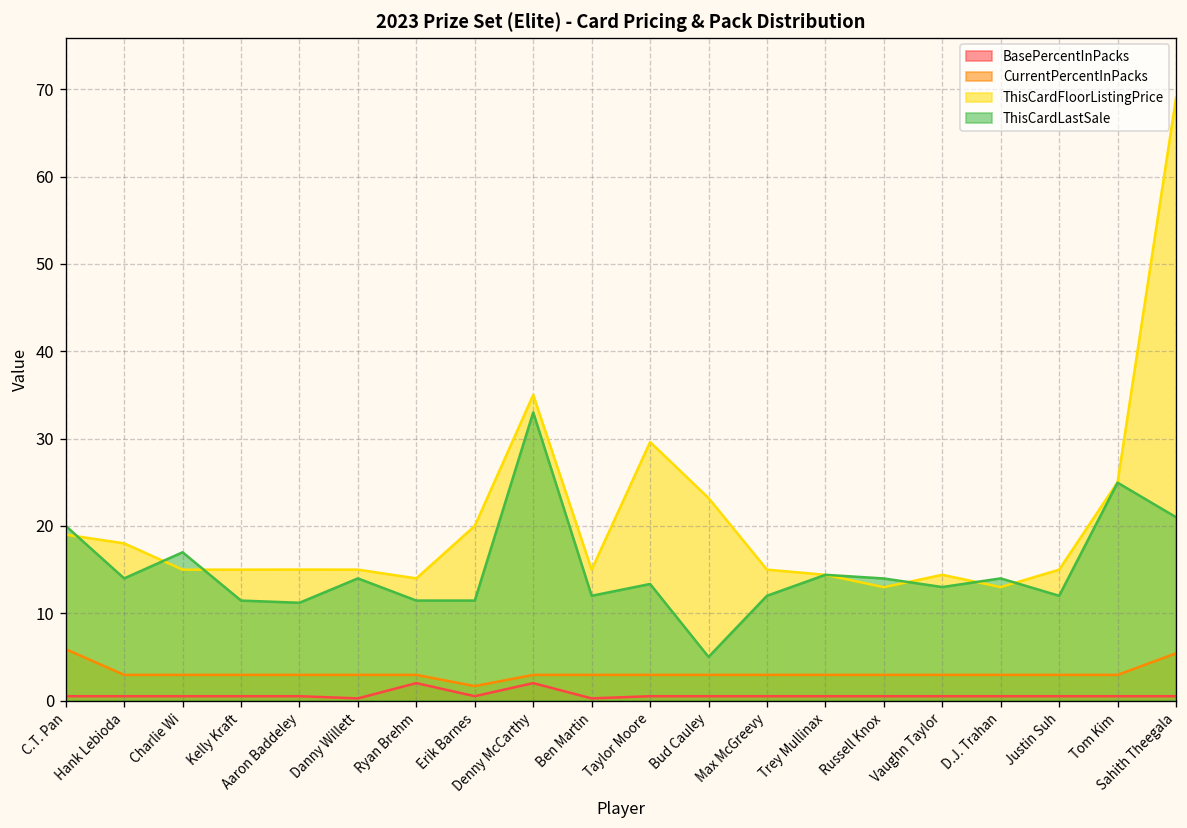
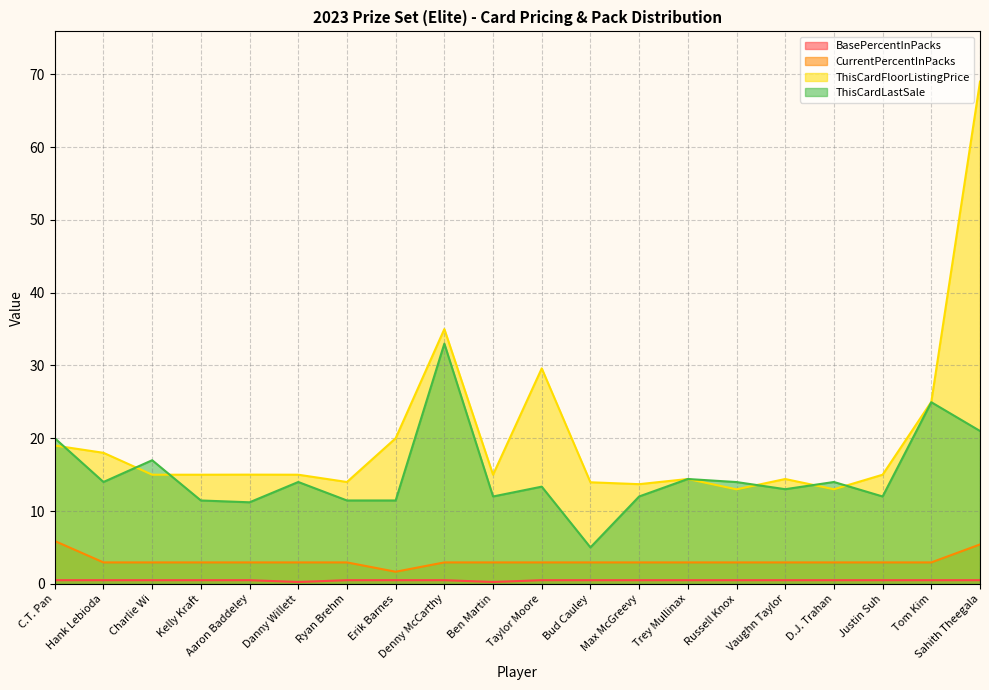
  {
    "BasePercentInPacks": {
      "C.T. Pan": 1,
      "Hank Lebioda": 1,
      "Charlie Wi": 1,
      "Kelly Kraft": 1,
      "Aaron Baddeley": 1,
      "Danny Willett": 0,
-     "Ryan Brehm": 2,
+     "Ryan Brehm": 1,
      "Erik Barnes": 1,
-     "Denny McCarthy": 2,
+     "Denny McCarthy": 1,
      "Ben Martin": 0,
      "Taylor Moore": 1,
      "Bud Cauley": 1,
      "Max McGreevy": 1,
      "Trey Mullinax": 1,
      "Russell Knox": 1,
      "Vaughn Taylor": 1,
      "D.J. Trahan": 1,
      "Justin Suh": 1,
      "Tom Kim": 1,
      "Sahith Theegala": 1
    },
    "CurrentPercentInPacks": {
      "C.T. Pan": 6,
      "Hank Lebioda": 3,
      "Charlie Wi": 3,
      "Kelly Kraft": 3,
      "Aaron Baddeley": 3,
      "Danny Willett": 3,
      "Ryan Brehm": 3,
      "Erik Barnes": 2,
      "Denny McCarthy": 3,
      "Ben Martin": 3,
      "Taylor Moore": 3,
      "Bud Cauley": 3,
      "Max McGreevy": 3,
      "Trey Mullinax": 3,
      "Russell Knox": 3,
      "Vaughn Taylor": 3,
      "D.J. Trahan": 3,
      "Justin Suh": 3,
      "Tom Kim": 3,
      "Sahith Theegala": 5
    },
    "ThisCardFloorListingPrice": {
      "C.T. Pan": 19,
      "Hank Lebioda": 18,
      "Charlie Wi": 15,
      "Kelly Kraft": 15,
      "Aaron Baddeley": 15,
      "Danny Willett": 15,
      "Ryan Brehm": 14,
      "Erik Barnes": 20,
      "Denny McCarthy": 35,
      "Ben Martin": 15,
      "Taylor Moore": 30,
-     "Bud Cauley": 23,
-     "Max McGreevy": 15,
+     "Bud Cauley": 14,
+     "Max McGreevy": 14,
      "Russell Knox": 13,
      "Vaughn Taylor": 14,
      "D.J. Trahan": 13,
      "Justin Suh": 15,
      "Sahith Theegala": 69
    },
    "ThisCardLastSale": {
      "C.T. Pan": 20,
      "Hank Lebioda": 14,
      "Charlie Wi": 17,
      "Kelly Kraft": 11,
      "Aaron Baddeley": 11,
      "Danny Willett": 14,
      "Ryan Brehm": 11,
      "Erik Barnes": 11,
      "Denny McCarthy": 33,
      "Ben Martin": 12,
      "Taylor Moore": 13,
      "Bud Cauley": 5,
      "Max McGreevy": 12,
      "Russell Knox": 14,
      "Vaughn Taylor": 13,
      "D.J. Trahan": 14,
      "Justin Suh": 12,
      "Sahith Theegala": 21
    }
  }
